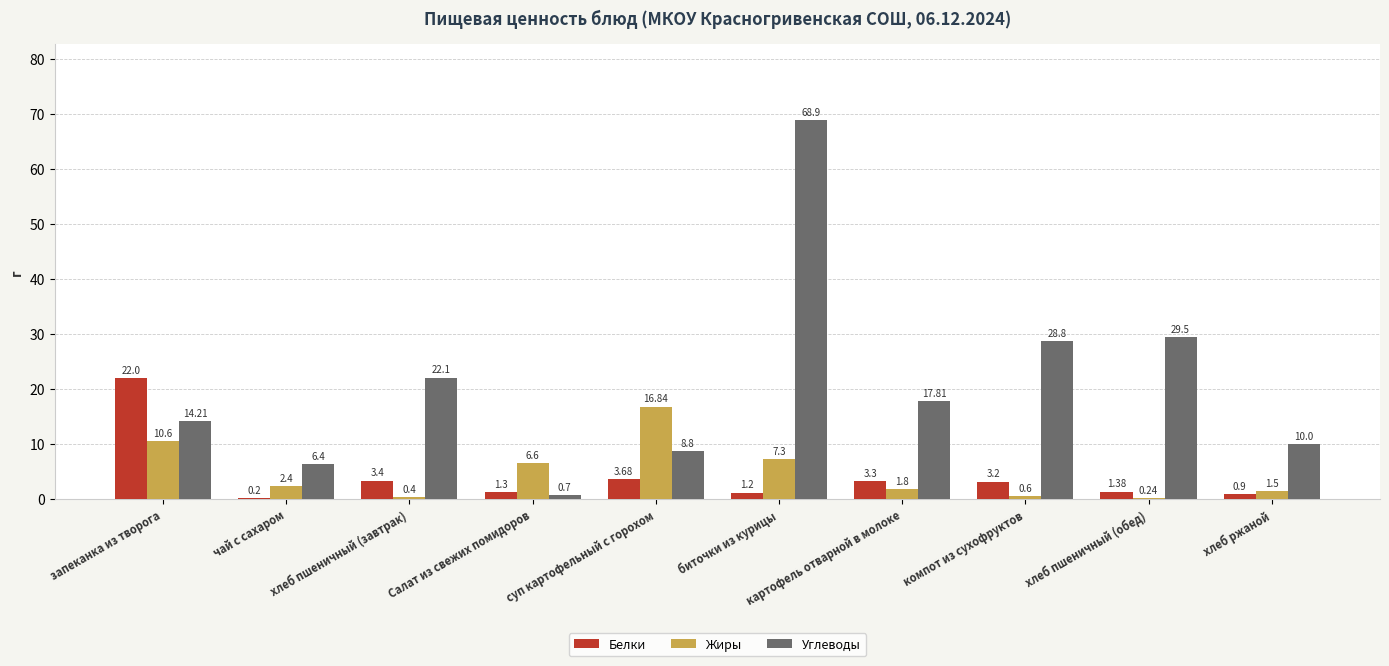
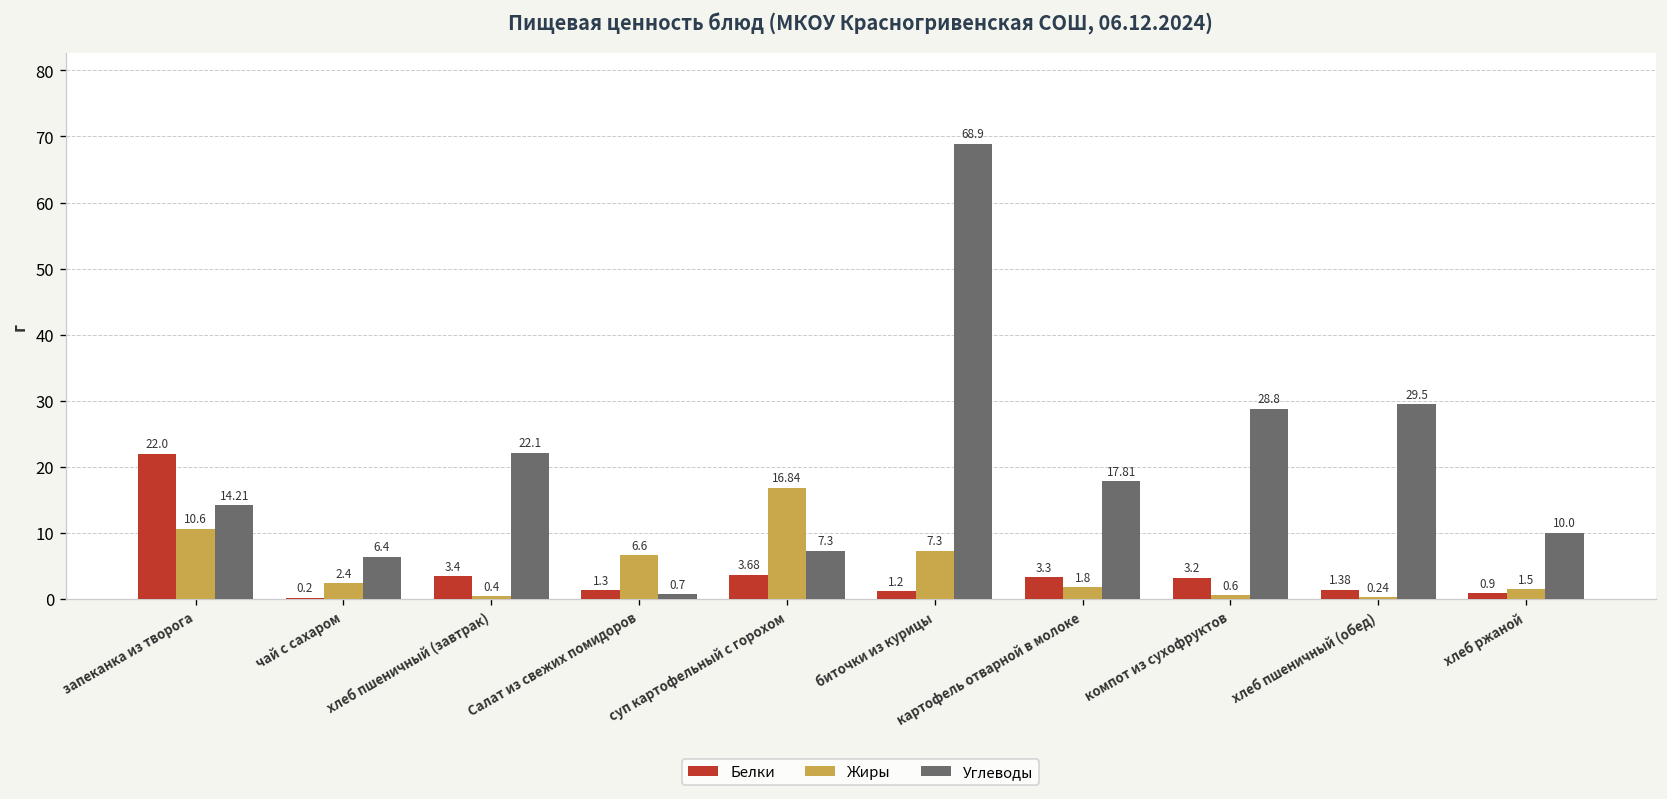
  {
    "Белки": {
      "запеканка из творога": 22.0,
      "чай с сахаром": 0.2,
      "хлеб пшеничный (завтрак)": 3.4,
      "Салат из свежих помидоров": 1.3,
      "суп картофельный с горохом": 3.68,
      "биточки из курицы": 1.2,
      "картофель отварной в молоке": 3.3,
      "компот из сухофруктов": 3.2,
      "хлеб пшеничный (обед)": 1.38,
      "хлеб ржаной": 0.9
    },
    "Жиры": {
      "запеканка из творога": 10.6,
      "чай с сахаром": 2.4,
      "хлеб пшеничный (завтрак)": 0.4,
      "Салат из свежих помидоров": 6.6,
      "суп картофельный с горохом": 16.84,
      "биточки из курицы": 7.3,
      "картофель отварной в молоке": 1.8,
      "компот из сухофруктов": 0.6,
      "хлеб пшеничный (обед)": 0.24,
      "хлеб ржаной": 1.5
    },
    "Углеводы": {
      "запеканка из творога": 14.21,
      "чай с сахаром": 6.4,
      "хлеб пшеничный (завтрак)": 22.1,
      "Салат из свежих помидоров": 0.7,
-     "суп картофельный с горохом": 8.8,
+     "суп картофельный с горохом": 7.3,
      "биточки из курицы": 68.9,
      "картофель отварной в молоке": 17.81,
      "компот из сухофруктов": 28.8,
      "хлеб пшеничный (обед)": 29.5,
      "хлеб ржаной": 10.0
    }
  }
